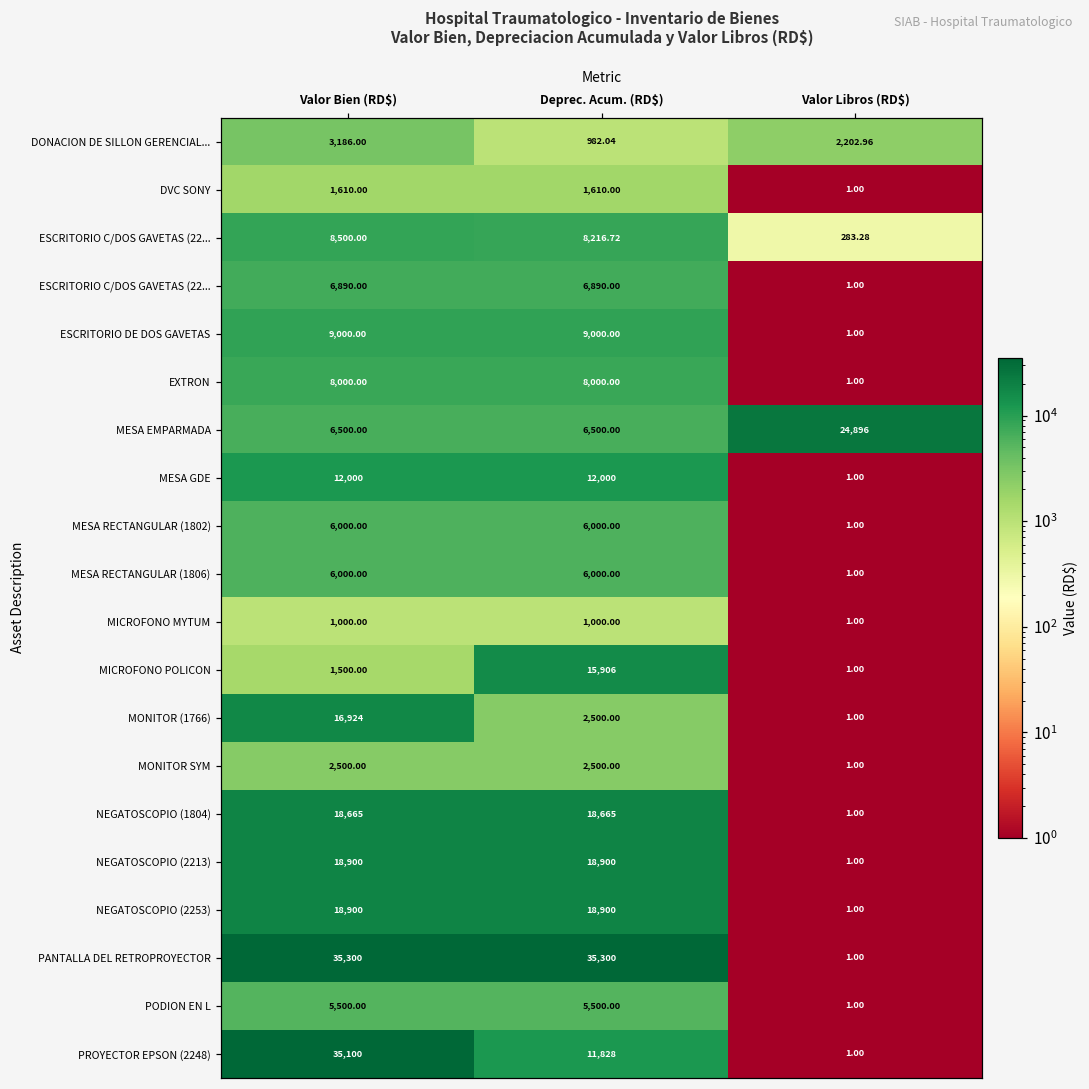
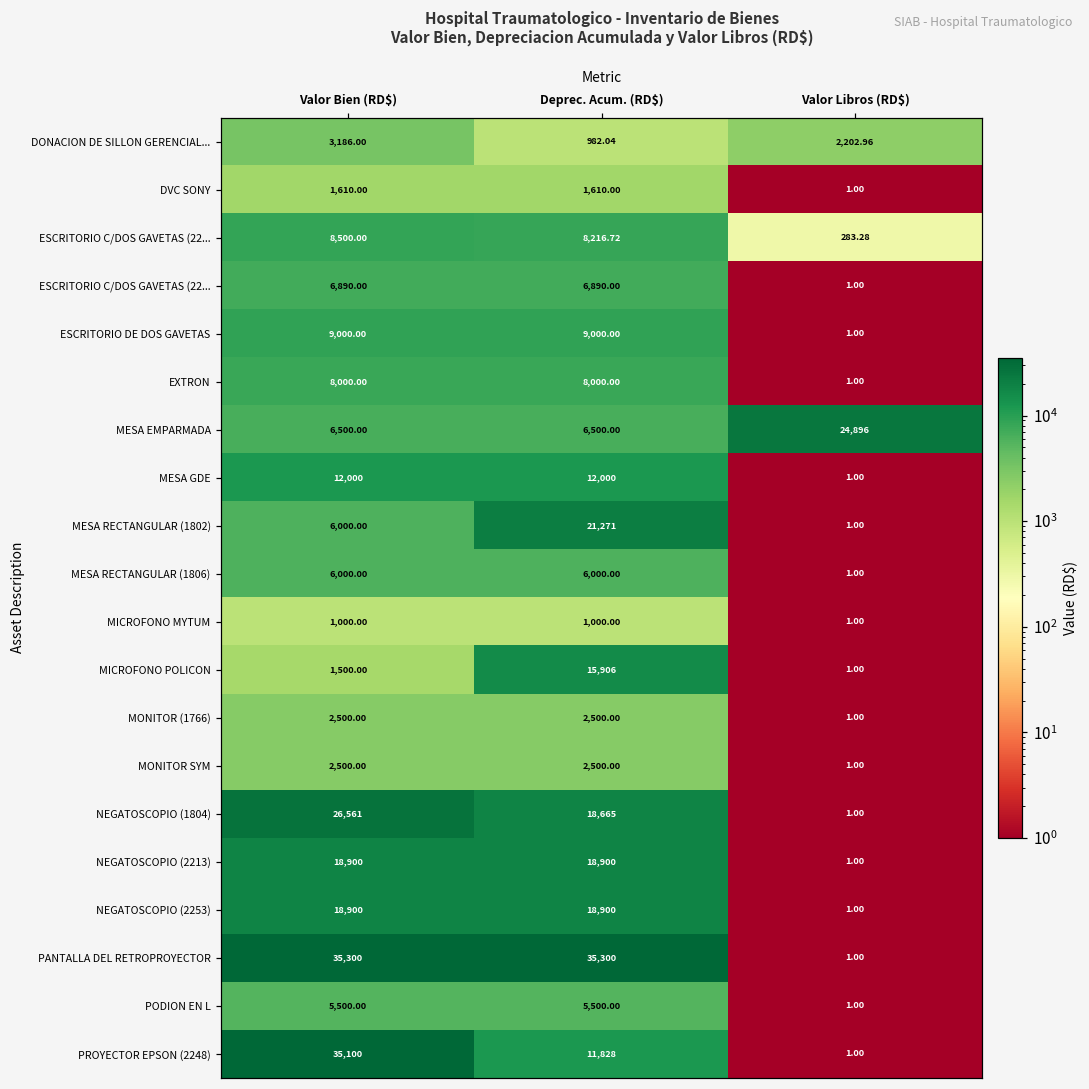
  {
    "DONACION DE SILLON GERENCIAL...": {
      "Valor Bien (RD$)": "3,186.00",
      "Deprec. Acum. (RD$)": "982.04",
      "Valor Libros (RD$)": "2,202.96"
    },
    "DVC SONY": {
      "Valor Bien (RD$)": "1,610.00",
      "Deprec. Acum. (RD$)": "1,610.00",
      "Valor Libros (RD$)": "1.00"
    },
    "ESCRITORIO DE DOS GAVETAS": {
      "Valor Bien (RD$)": "9,000.00",
      "Deprec. Acum. (RD$)": "9,000.00",
      "Valor Libros (RD$)": "1.00"
    },
    "EXTRON": {
      "Valor Bien (RD$)": "8,000.00",
      "Deprec. Acum. (RD$)": "8,000.00",
      "Valor Libros (RD$)": "1.00"
    },
    "MESA EMPARMADA": {
      "Valor Bien (RD$)": "6,500.00",
      "Deprec. Acum. (RD$)": "6,500.00",
      "Valor Libros (RD$)": "24,896"
    },
    "MESA GDE": {
      "Valor Bien (RD$)": "12,000",
      "Deprec. Acum. (RD$)": "12,000",
      "Valor Libros (RD$)": "1.00"
    },
    "MESA RECTANGULAR (1802)": {
      "Valor Bien (RD$)": "6,000.00",
-     "Deprec. Acum. (RD$)": "6,000.00",
+     "Deprec. Acum. (RD$)": "21,271",
      "Valor Libros (RD$)": "1.00"
    },
    "MESA RECTANGULAR (1806)": {
      "Valor Bien (RD$)": "6,000.00",
      "Deprec. Acum. (RD$)": "6,000.00",
      "Valor Libros (RD$)": "1.00"
    },
    "MICROFONO MYTUM": {
      "Valor Bien (RD$)": "1,000.00",
      "Deprec. Acum. (RD$)": "1,000.00",
      "Valor Libros (RD$)": "1.00"
    },
    "MICROFONO POLICON": {
      "Valor Bien (RD$)": "1,500.00",
      "Deprec. Acum. (RD$)": "15,906",
      "Valor Libros (RD$)": "1.00"
    },
    "MONITOR (1766)": {
-     "Valor Bien (RD$)": "16,924",
+     "Valor Bien (RD$)": "2,500.00",
      "Deprec. Acum. (RD$)": "2,500.00",
      "Valor Libros (RD$)": "1.00"
    },
    "MONITOR SYM": {
      "Valor Bien (RD$)": "2,500.00",
      "Deprec. Acum. (RD$)": "2,500.00",
      "Valor Libros (RD$)": "1.00"
    },
    "NEGATOSCOPIO (1804)": {
-     "Valor Bien (RD$)": "18,665",
+     "Valor Bien (RD$)": "26,561",
      "Deprec. Acum. (RD$)": "18,665",
      "Valor Libros (RD$)": "1.00"
    },
    "NEGATOSCOPIO (2213)": {
      "Valor Bien (RD$)": "18,900",
      "Deprec. Acum. (RD$)": "18,900",
      "Valor Libros (RD$)": "1.00"
    },
    "NEGATOSCOPIO (2253)": {
      "Valor Bien (RD$)": "18,900",
      "Deprec. Acum. (RD$)": "18,900",
      "Valor Libros (RD$)": "1.00"
    },
    "PANTALLA DEL RETROPROYECTOR": {
      "Valor Bien (RD$)": "35,300",
      "Deprec. Acum. (RD$)": "35,300",
      "Valor Libros (RD$)": "1.00"
    },
    "PODION EN L": {
      "Valor Bien (RD$)": "5,500.00",
      "Deprec. Acum. (RD$)": "5,500.00",
      "Valor Libros (RD$)": "1.00"
    },
    "PROYECTOR EPSON (2248)": {
      "Valor Bien (RD$)": "35,100",
      "Deprec. Acum. (RD$)": "11,828",
      "Valor Libros (RD$)": "1.00"
    }
  }
